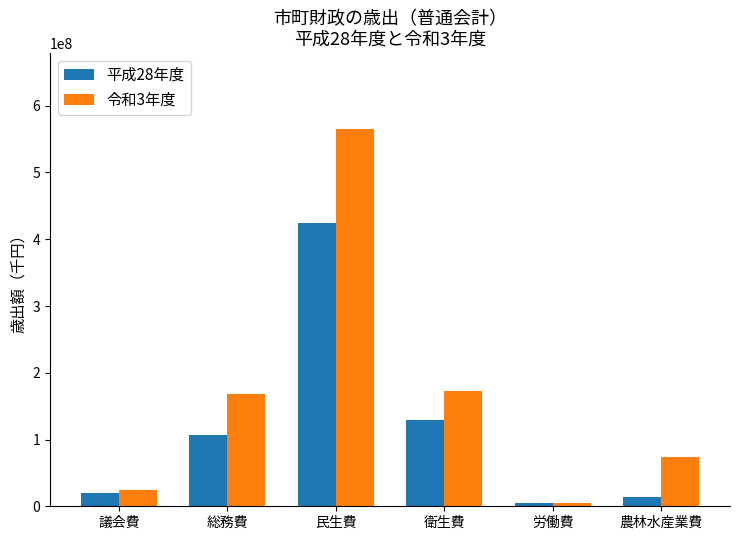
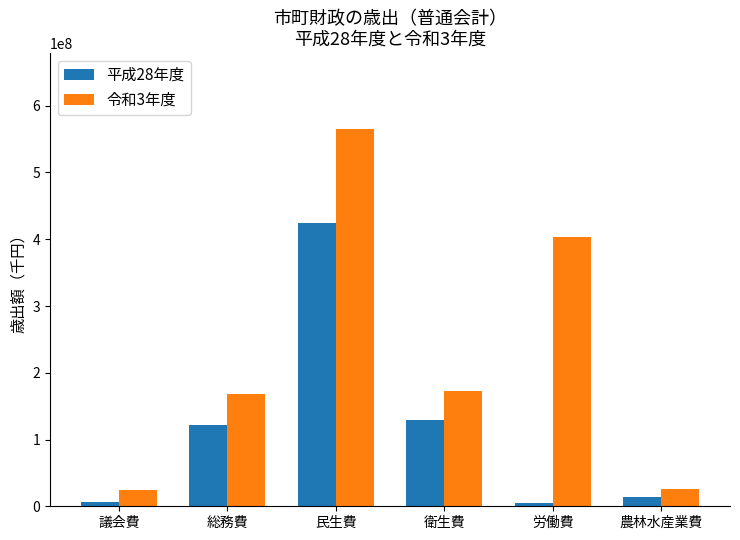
  {
    "平成28年度": {
-     "議会費": 20000000,
-     "総務費": 110000000,
+     "議会費": 10000000,
+     "総務費": 120000000,
      "民生費": 420000000,
      "衛生費": 130000000,
      "労働費": 0,
      "農林水産業費": 10000000
    },
    "令和3年度": {
      "議会費": 20000000,
      "総務費": 170000000,
      "民生費": 570000000,
      "衛生費": 170000000,
-     "労働費": 0,
-     "農林水産業費": 70000000
+     "労働費": 400000000,
+     "農林水産業費": 30000000
    }
  }
